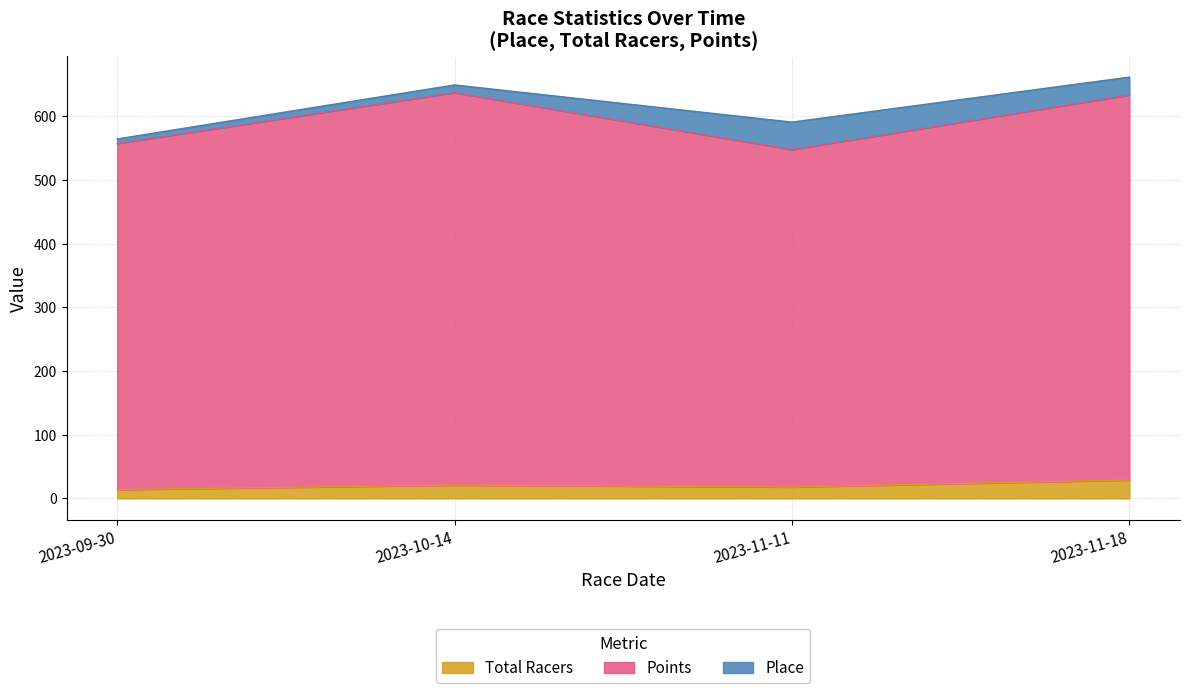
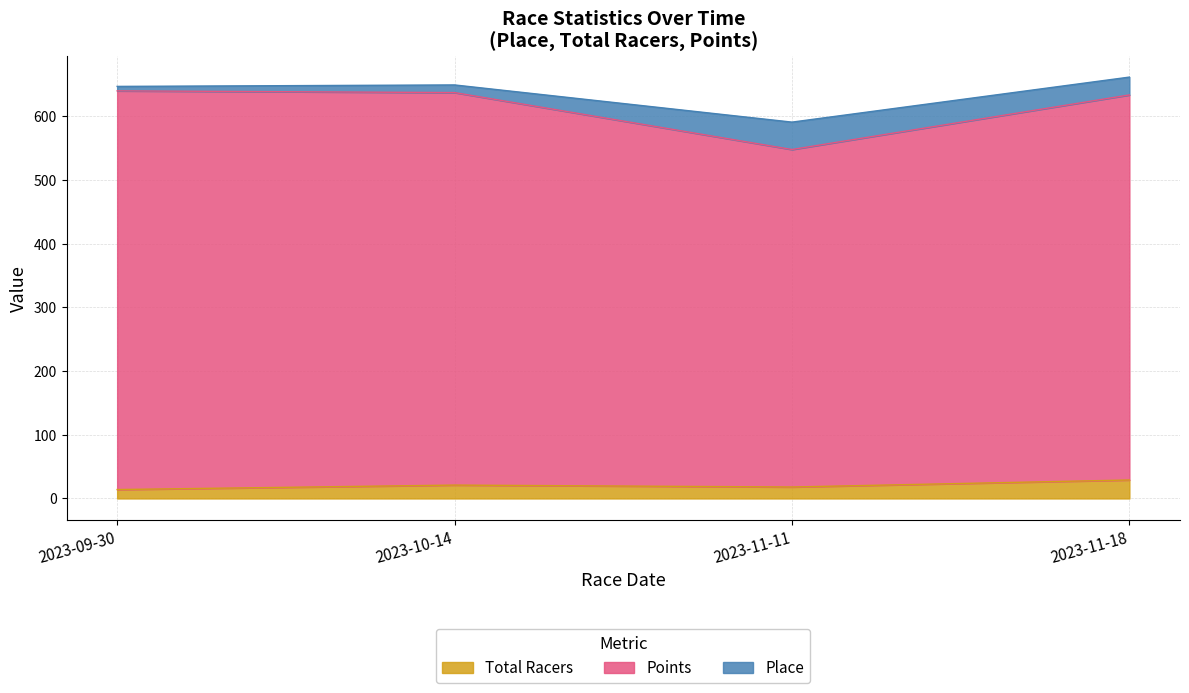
  {
    "Total Racers": {
      "2023-09-30": 10,
      "2023-10-14": 20,
      "2023-11-11": 20,
      "2023-11-18": 30
    },
    "Points": {
-     "2023-09-30": 540,
+     "2023-09-30": 630,
      "2023-10-14": 620,
      "2023-11-11": 530,
      "2023-11-18": 600
    },
    "Place": {
      "2023-09-30": 10,
      "2023-10-14": 10,
      "2023-11-11": 40,
      "2023-11-18": 30
    }
  }
